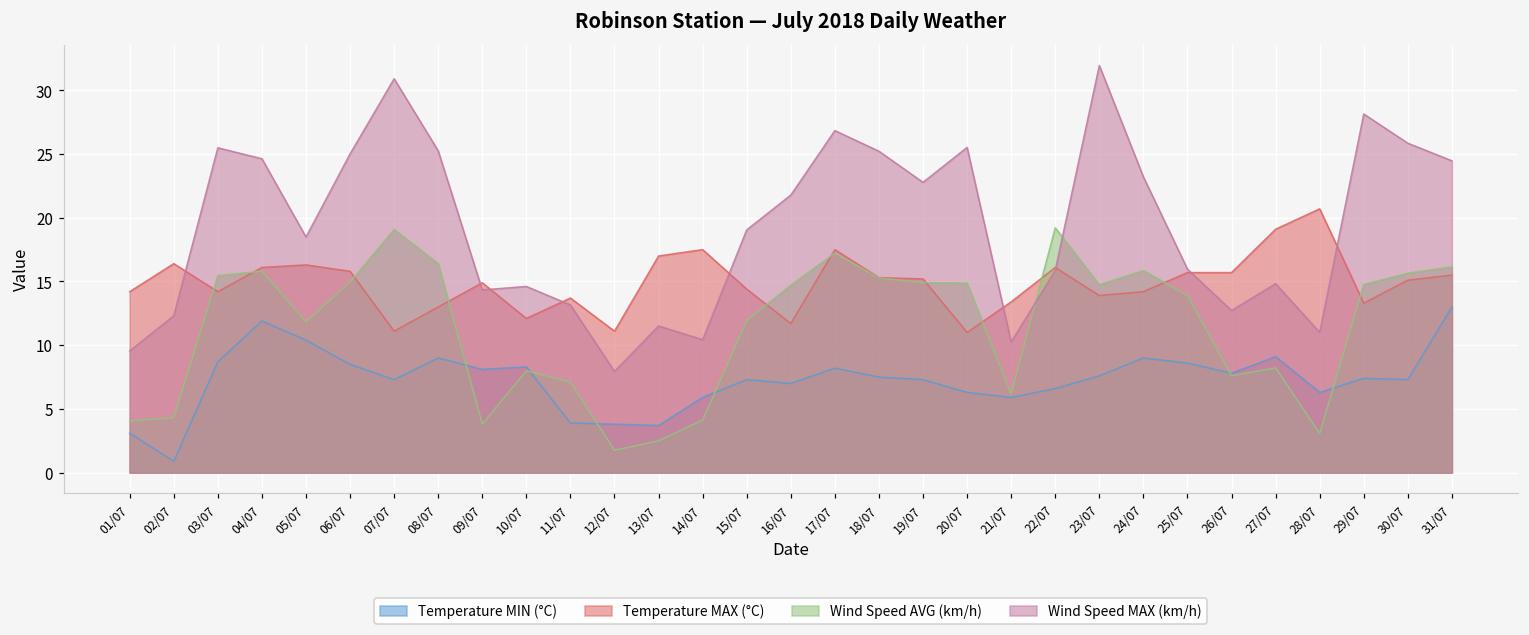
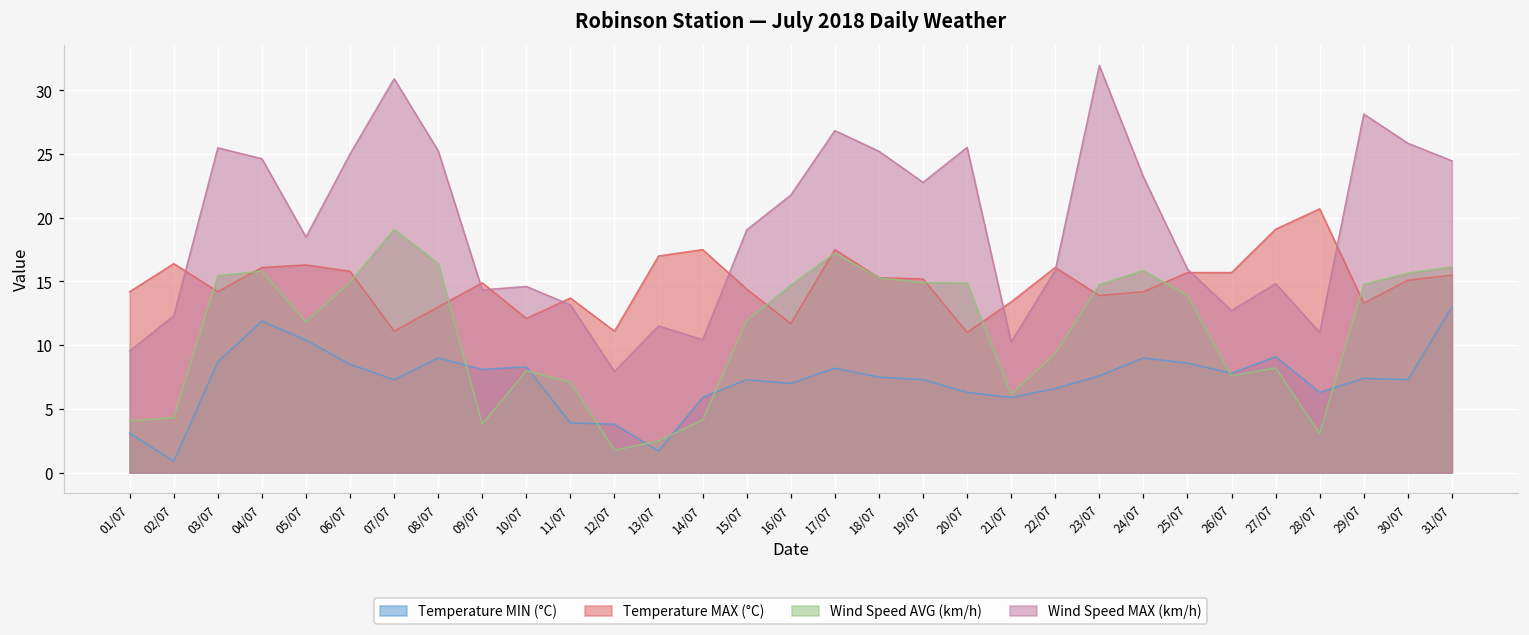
  {
    "Temperature MIN (°C)": {
      "01/07": 3.1,
      "02/07": 0.9,
      "03/07": 8.7,
      "04/07": 11.9,
      "05/07": 10.4,
      "06/07": 8.5,
      "07/07": 7.3,
      "08/07": 9.0,
      "09/07": 8.1,
      "10/07": 8.3,
      "11/07": 3.9,
      "12/07": 3.8,
-     "13/07": 3.7,
+     "13/07": 1.7,
      "14/07": 5.9,
      "15/07": 7.3,
      "16/07": 7.0,
      "17/07": 8.2,
      "18/07": 7.5,
      "19/07": 7.3,
      "20/07": 6.3,
      "21/07": 5.9,
      "22/07": 6.6,
      "23/07": 7.6,
      "24/07": 9.0,
      "25/07": 8.6,
      "27/07": 9.1,
      "28/07": 6.3,
      "29/07": 7.4,
      "30/07": 7.3,
      "31/07": 13.0
    },
    "Wind Speed AVG (km/h)": {
      "01/07": 4.1,
      "02/07": 4.3,
      "03/07": 15.5,
      "04/07": 15.8,
      "05/07": 11.8,
      "06/07": 15.0,
      "07/07": 19.1,
      "08/07": 16.4,
      "09/07": 3.8,
      "10/07": 8.0,
      "11/07": 7.1,
      "12/07": 1.8,
      "13/07": 2.5,
      "14/07": 4.1,
      "15/07": 11.9,
      "16/07": 14.7,
      "17/07": 17.2,
      "19/07": 14.9,
      "20/07": 14.9,
      "21/07": 6.2,
-     "22/07": 19.2,
+     "22/07": 9.3,
      "23/07": 14.8,
      "24/07": 15.9,
      "25/07": 13.9,
      "27/07": 8.2,
      "28/07": 3.1,
      "29/07": 14.8,
      "30/07": 15.7,
      "31/07": 16.2
    }
  }
